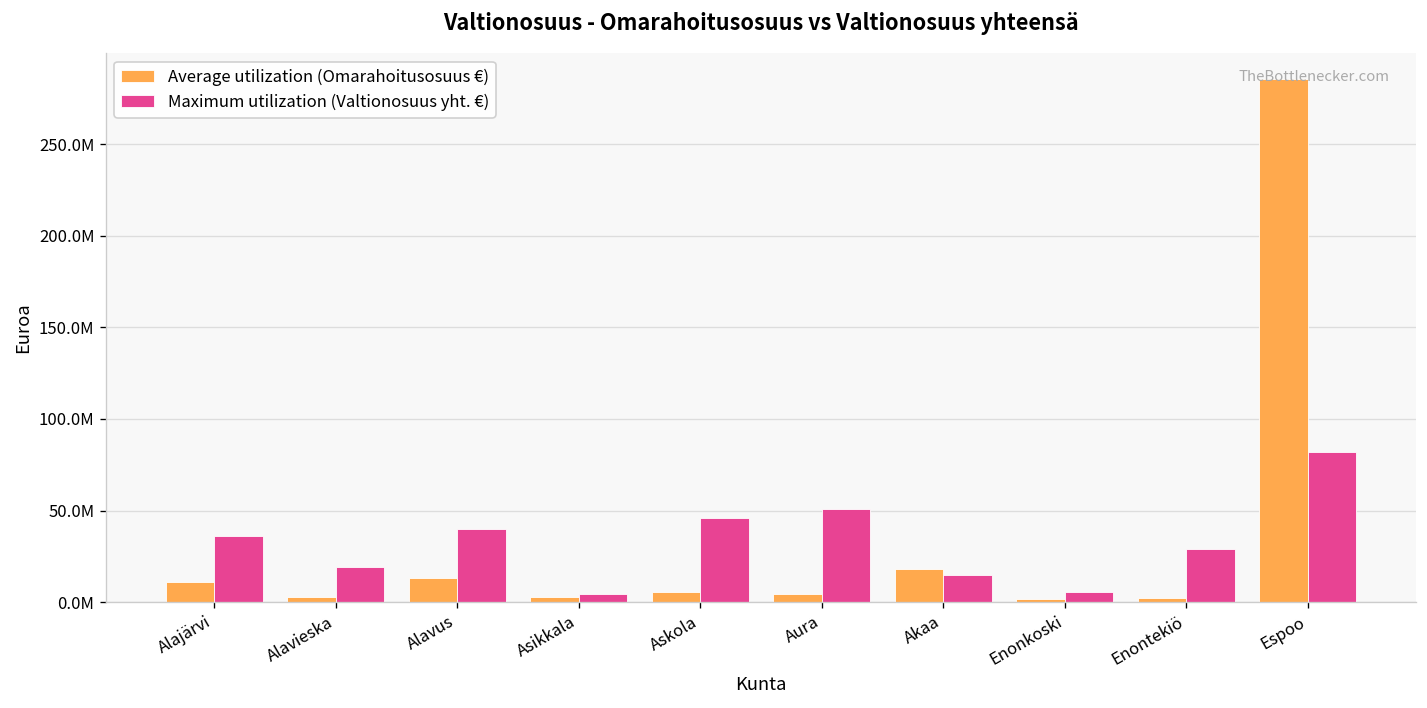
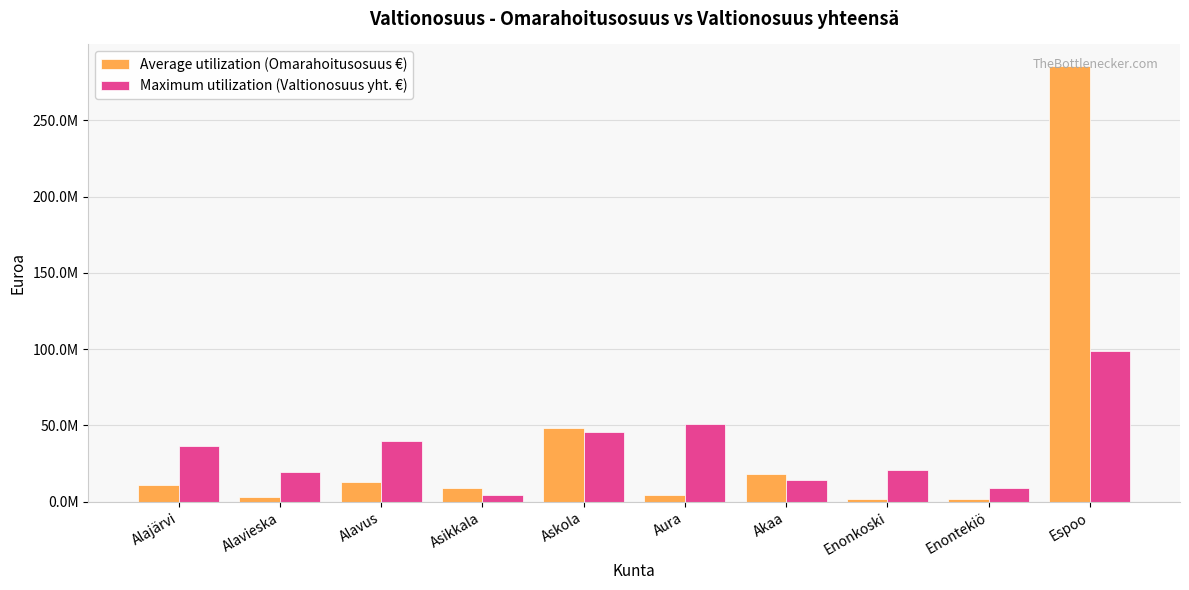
  {
    "Average utilization (Omarahoitusosuus €)": {
      "Alajärvi": 11000000,
      "Alavieska": 3000000,
      "Alavus": 13000000,
-     "Asikkala": 3000000,
-     "Askola": 5000000,
+     "Asikkala": 9000000,
+     "Askola": 48000000,
      "Aura": 4000000,
      "Akaa": 18000000,
      "Enontekiö": 2000000,
      "Espoo": 285000000
    },
    "Maximum utilization (Valtionosuus yht. €)": {
      "Alajärvi": 36000000,
      "Alavieska": 19000000,
      "Alavus": 40000000,
      "Asikkala": 5000000,
      "Askola": 46000000,
      "Aura": 51000000,
      "Akaa": 15000000,
-     "Enonkoski": 6000000,
-     "Enontekiö": 29000000,
-     "Espoo": 82000000
+     "Enonkoski": 21000000,
+     "Enontekiö": 9000000,
+     "Espoo": 99000000
    }
  }
